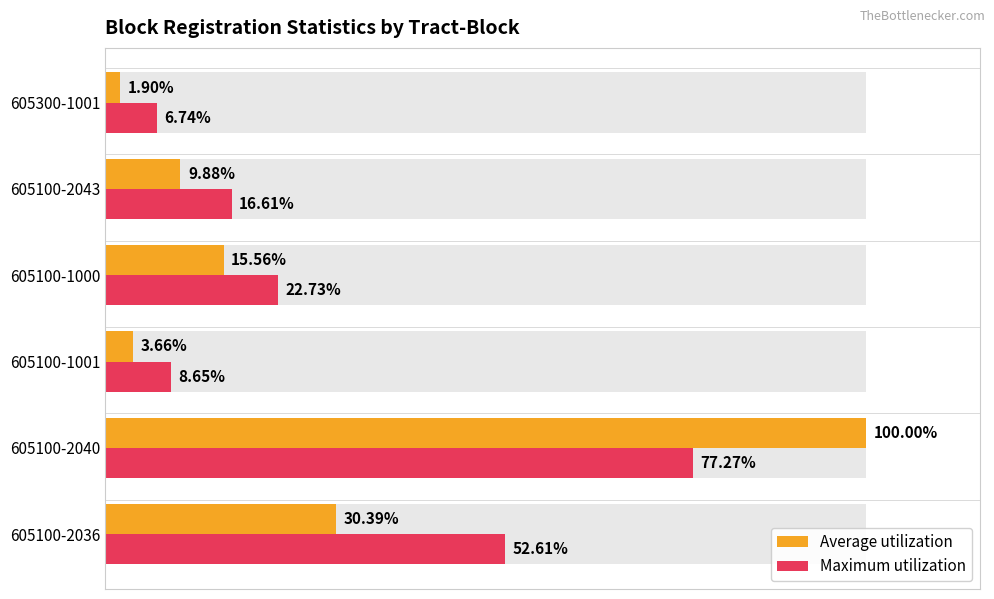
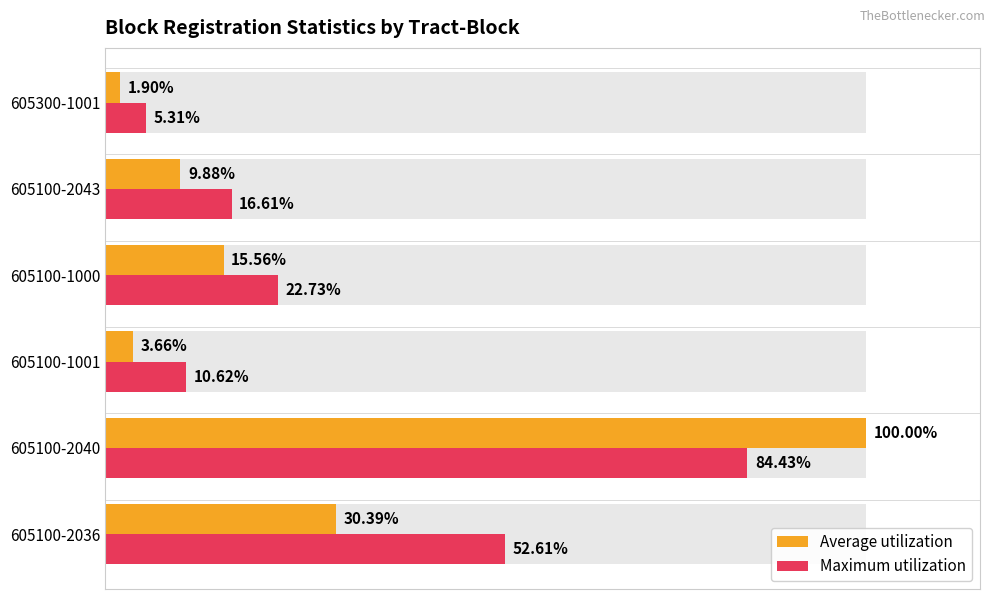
  {
    "Average utilization": {
      "605100-2040": "100.00%"
    },
    "Maximum utilization": {
-     "605300-1001": "6.74%",
-     "605100-1001": "8.65%",
-     "605100-2040": "77.27%"
+     "605300-1001": "5.31%",
+     "605100-1001": "10.62%",
+     "605100-2040": "84.43%"
    }
  }
